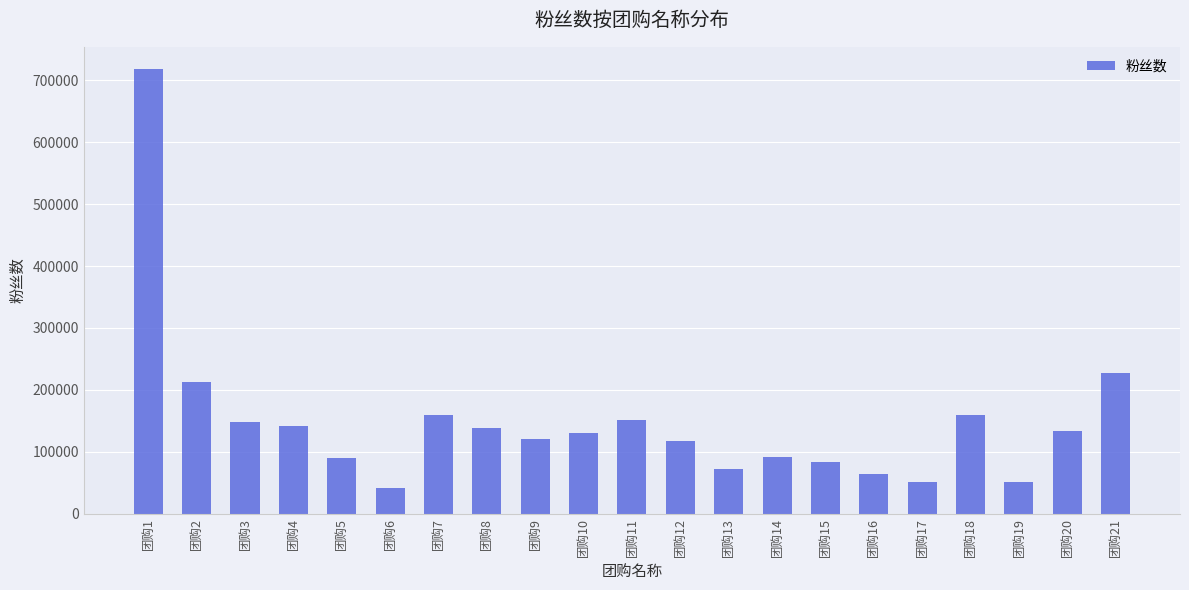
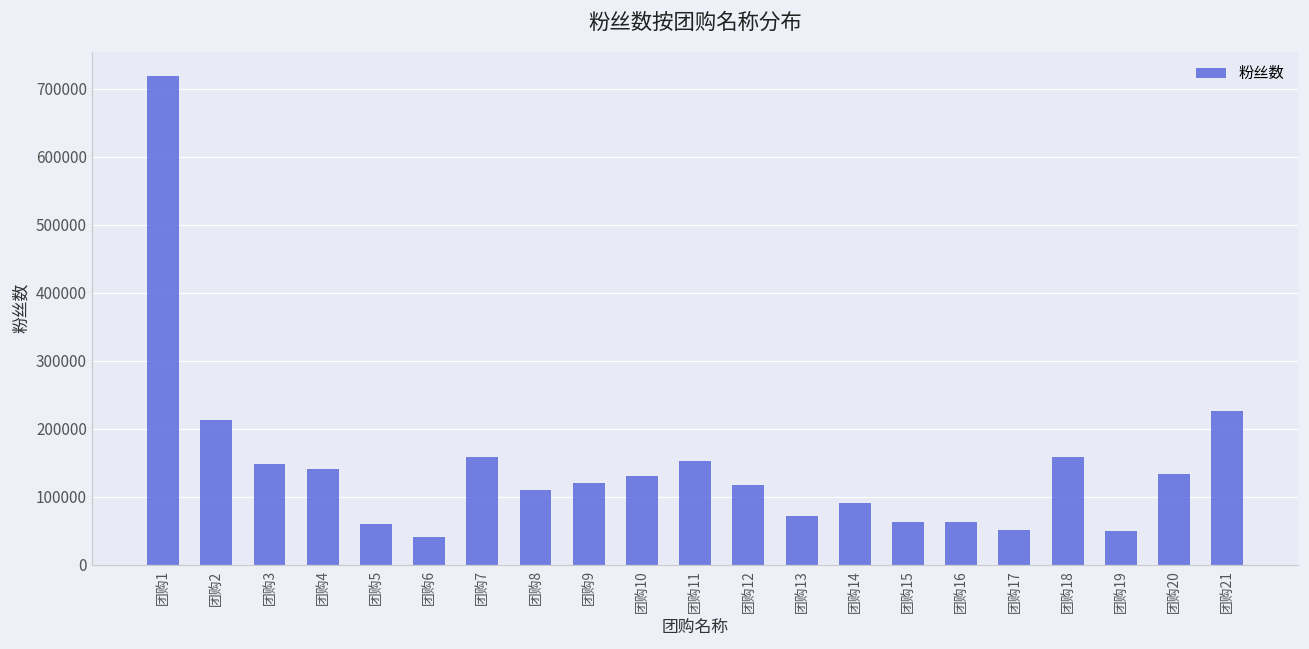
  {
    "团购1": 720000,
    "团购2": 210000,
    "团购3": 150000,
    "团购4": 140000,
-   "团购5": 90000,
+   "团购5": 60000,
    "团购6": 40000,
    "团购7": 160000,
-   "团购8": 140000,
+   "团购8": 110000,
    "团购9": 120000,
    "团购10": 130000,
    "团购11": 150000,
    "团购12": 120000,
    "团购13": 70000,
    "团购14": 90000,
-   "团购15": 80000,
+   "团购15": 60000,
    "团购16": 60000,
    "团购17": 50000,
    "团购18": 160000,
    "团购19": 50000,
    "团购20": 130000,
    "团购21": 230000
  }
